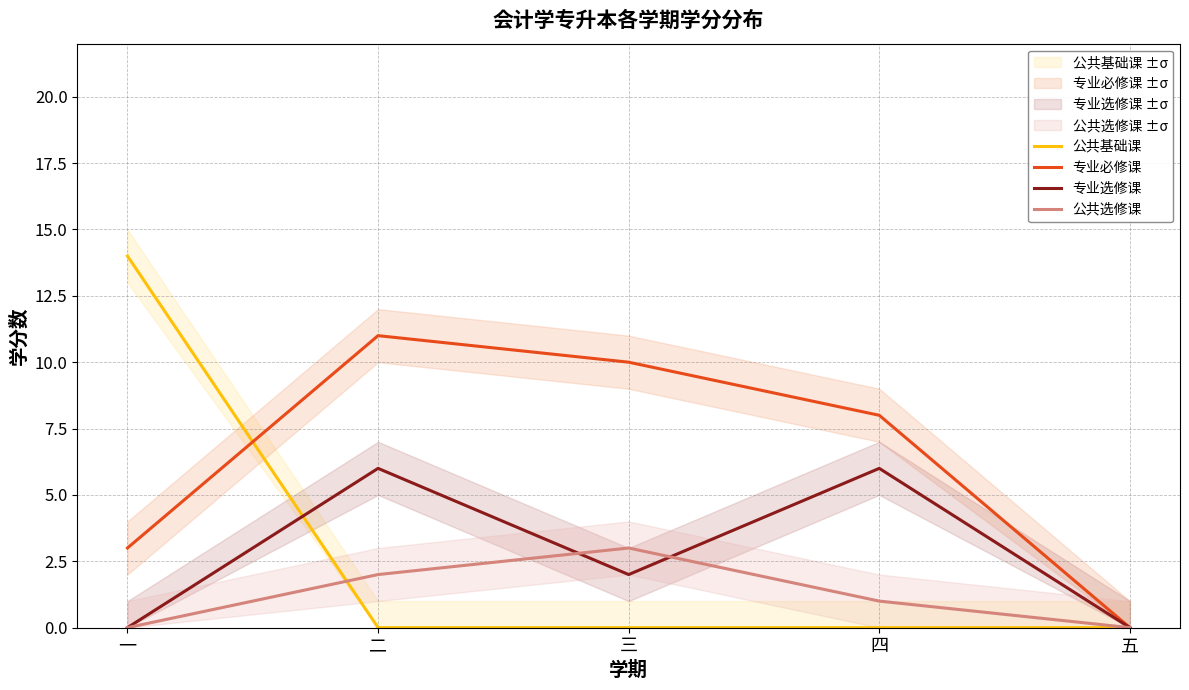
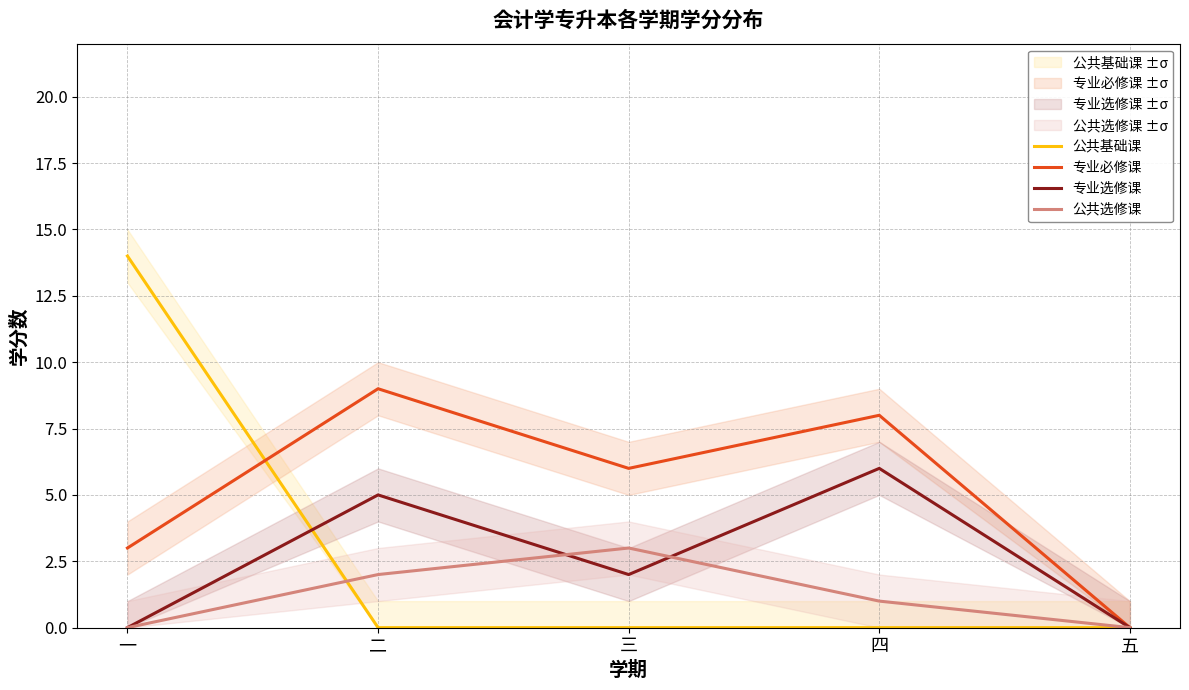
  {
    "公共基础课": {
      "一": 14,
      "二": 0,
      "三": 0,
      "四": 0
    },
    "专业必修课": {
      "一": 3,
-     "二": 11,
-     "三": 10,
+     "二": 9,
+     "三": 6,
      "四": 8
    },
    "专业选修课": {
-     "二": 6,
+     "二": 5,
      "三": 2,
      "四": 6
    }
  }
